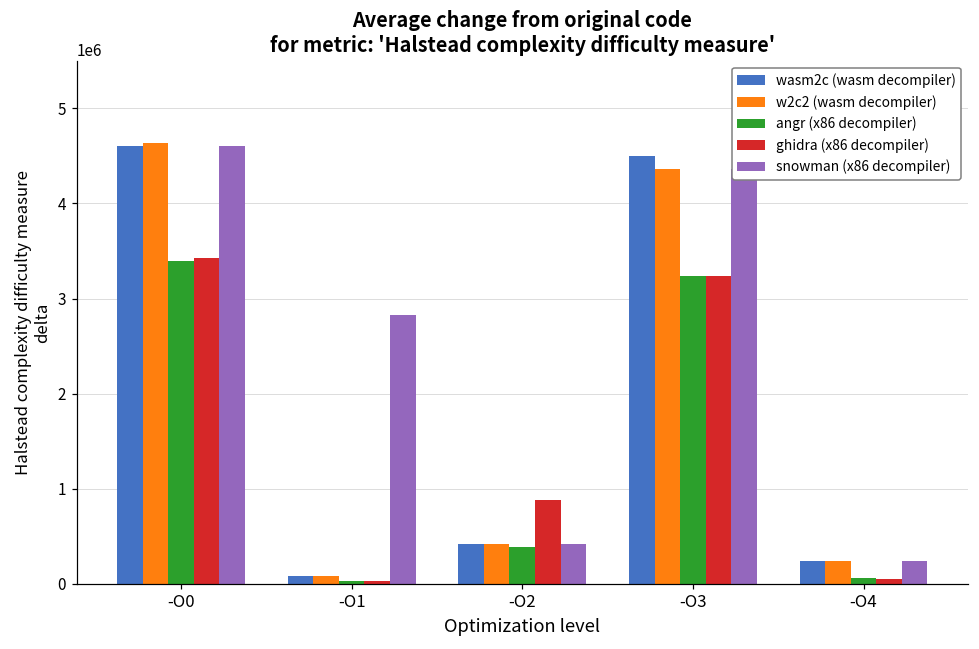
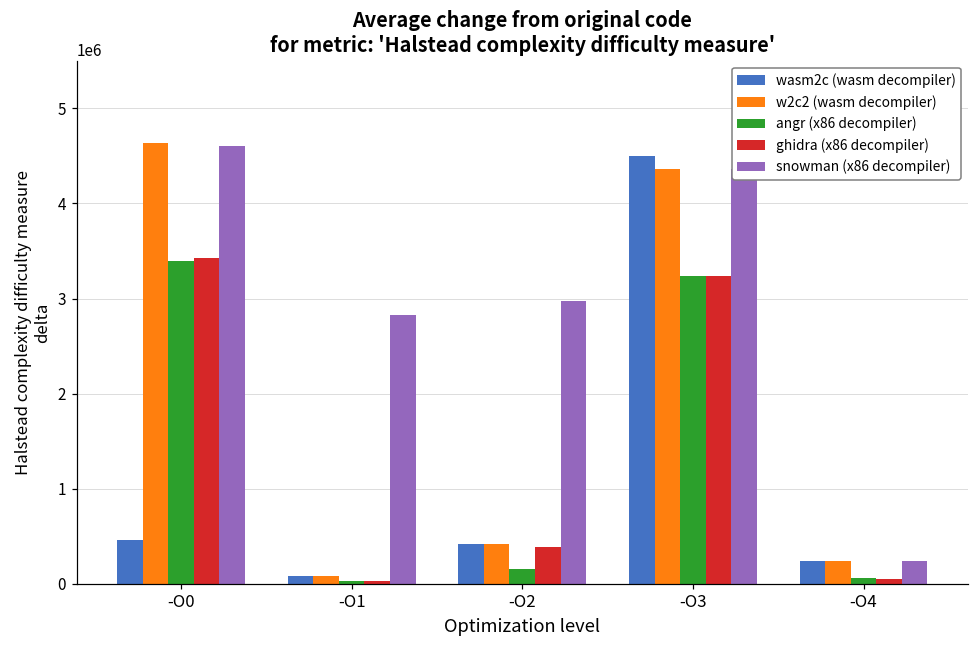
  {
    "wasm2c (wasm decompiler)": {
-     "-O0": 4600000,
+     "-O0": 500000,
      "-O1": 100000,
      "-O2": 400000,
      "-O3": 4500000,
      "-O4": 200000
    },
    "w2c2 (wasm decompiler)": {
      "-O0": 4600000,
      "-O1": 100000,
      "-O2": 400000,
      "-O3": 4400000,
      "-O4": 200000
    },
    "angr (x86 decompiler)": {
      "-O0": 3400000,
      "-O1": 0,
-     "-O2": 400000,
+     "-O2": 200000,
      "-O3": 3200000,
      "-O4": 100000
    },
    "ghidra (x86 decompiler)": {
      "-O0": 3400000,
      "-O1": 0,
-     "-O2": 900000,
+     "-O2": 400000,
      "-O3": 3200000,
      "-O4": 100000
    },
    "snowman (x86 decompiler)": {
      "-O0": 4600000,
      "-O1": 2800000,
-     "-O2": 400000,
+     "-O2": 3000000,
      "-O4": 200000
    }
  }
